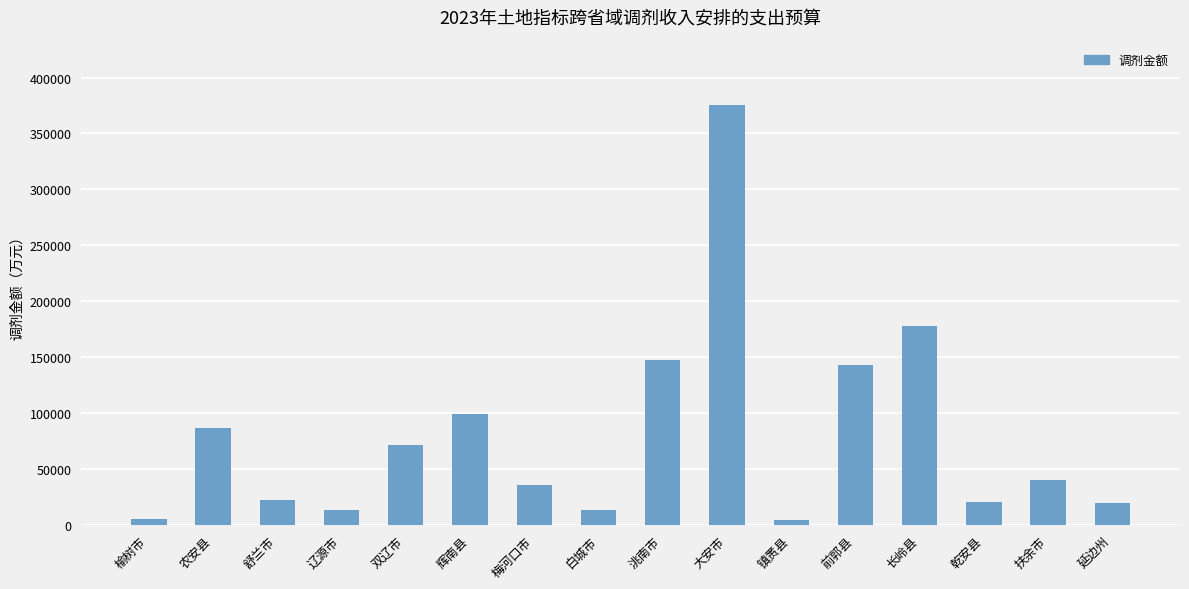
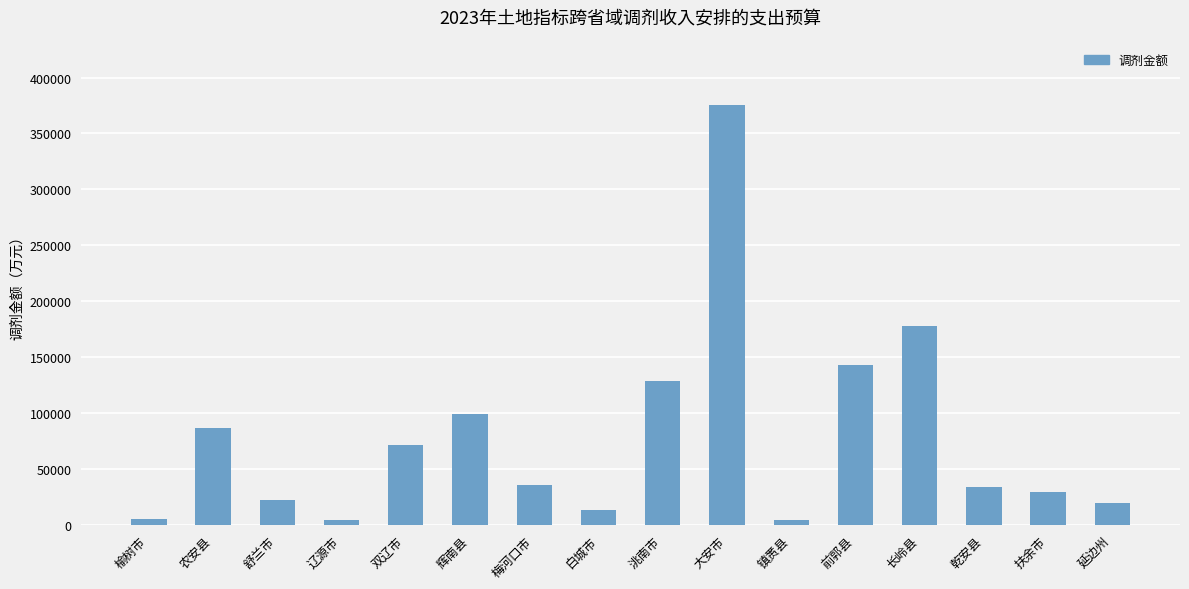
  {
    "榆树市": 5000,
    "农安县": 86000,
    "舒兰市": 22000,
-   "辽源市": 13000,
+   "辽源市": 4000,
    "双辽市": 71000,
    "辉南县": 99000,
    "梅河口市": 36000,
    "白城市": 13000,
-   "洮南市": 147000,
+   "洮南市": 129000,
    "大安市": 375000,
    "镇赉县": 4000,
    "前郭县": 142000,
    "长岭县": 178000,
-   "乾安县": 20000,
-   "扶余市": 40000,
+   "乾安县": 34000,
+   "扶余市": 30000,
    "延边州": 20000
  }
